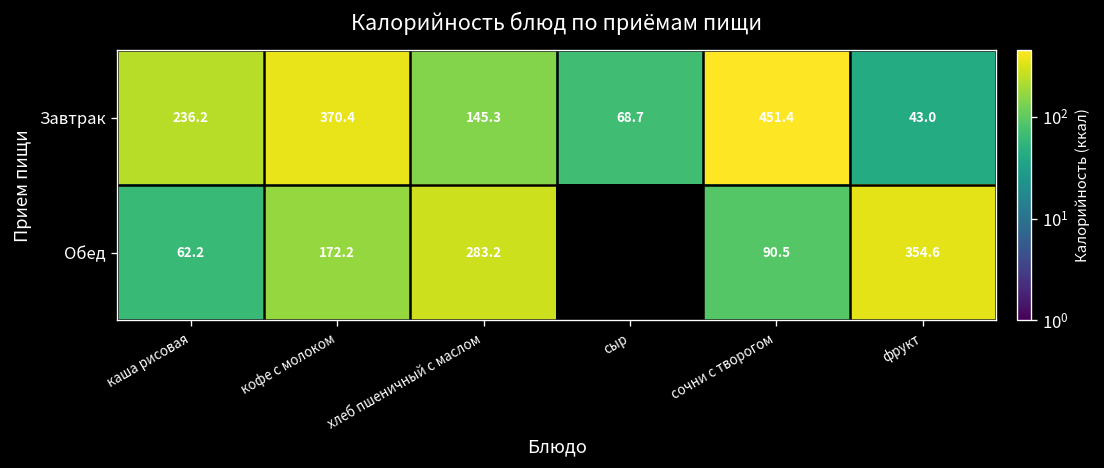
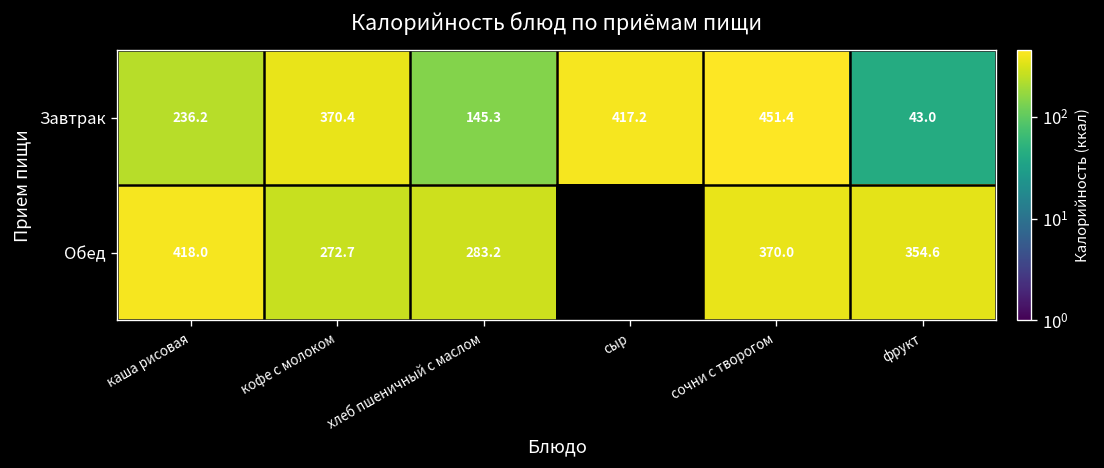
  {
    "Завтрак": {
      "каша рисовая": 236.2,
      "кофе с молоком": 370.4,
      "хлеб пшеничный с маслом": 145.3,
-     "сыр": 68.7,
+     "сыр": 417.2,
      "сочни с творогом": 451.4,
      "фрукт": 43.0
    },
    "Обед": {
-     "каша рисовая": 62.2,
-     "кофе с молоком": 172.2,
+     "каша рисовая": 418.0,
+     "кофе с молоком": 272.7,
      "хлеб пшеничный с маслом": 283.2,
-     "сочни с творогом": 90.5,
+     "сочни с творогом": 370.0,
      "фрукт": 354.6
    }
  }
